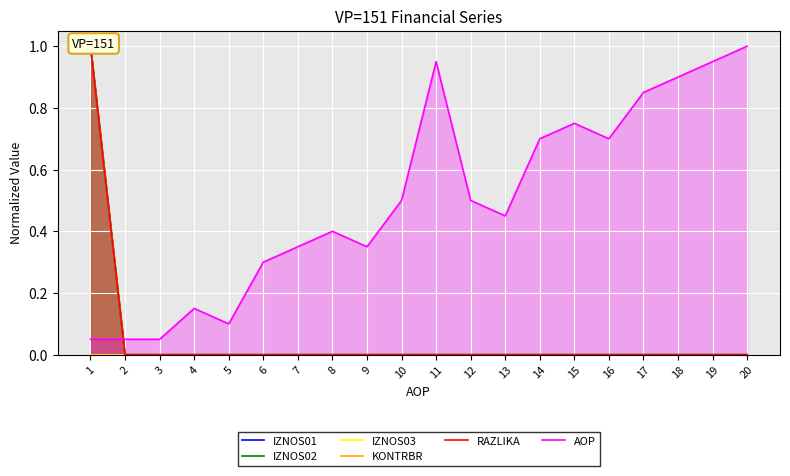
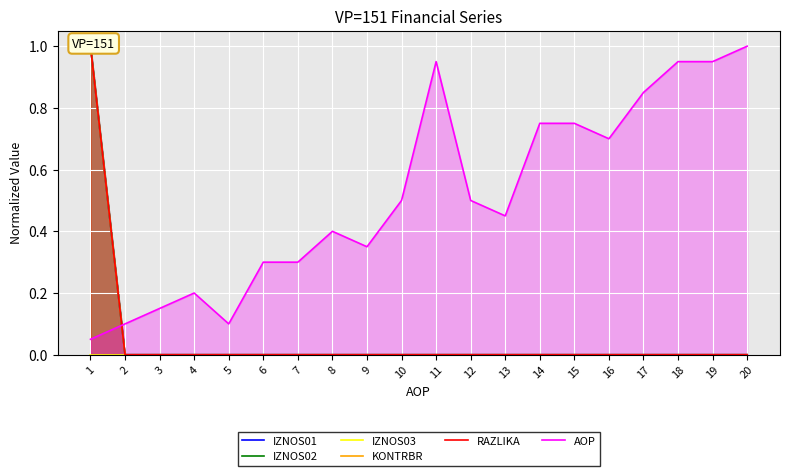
  {
    "IZNOS03": {
      "1": 0.00
    },
    "AOP": {
      "1": 0.05,
-     "2": 0.05,
-     "3": 0.05,
-     "4": 0.15,
+     "2": 0.10,
+     "3": 0.15,
+     "4": 0.20,
      "5": 0.10,
      "6": 0.30,
-     "7": 0.35,
+     "7": 0.30,
      "8": 0.40,
      "9": 0.35,
      "10": 0.50,
      "11": 0.95,
      "12": 0.50,
      "13": 0.45,
-     "14": 0.70,
+     "14": 0.75,
      "15": 0.75,
      "16": 0.70,
      "17": 0.85,
-     "18": 0.90,
+     "18": 0.95,
      "19": 0.95,
      "20": 1.00
    }
  }
